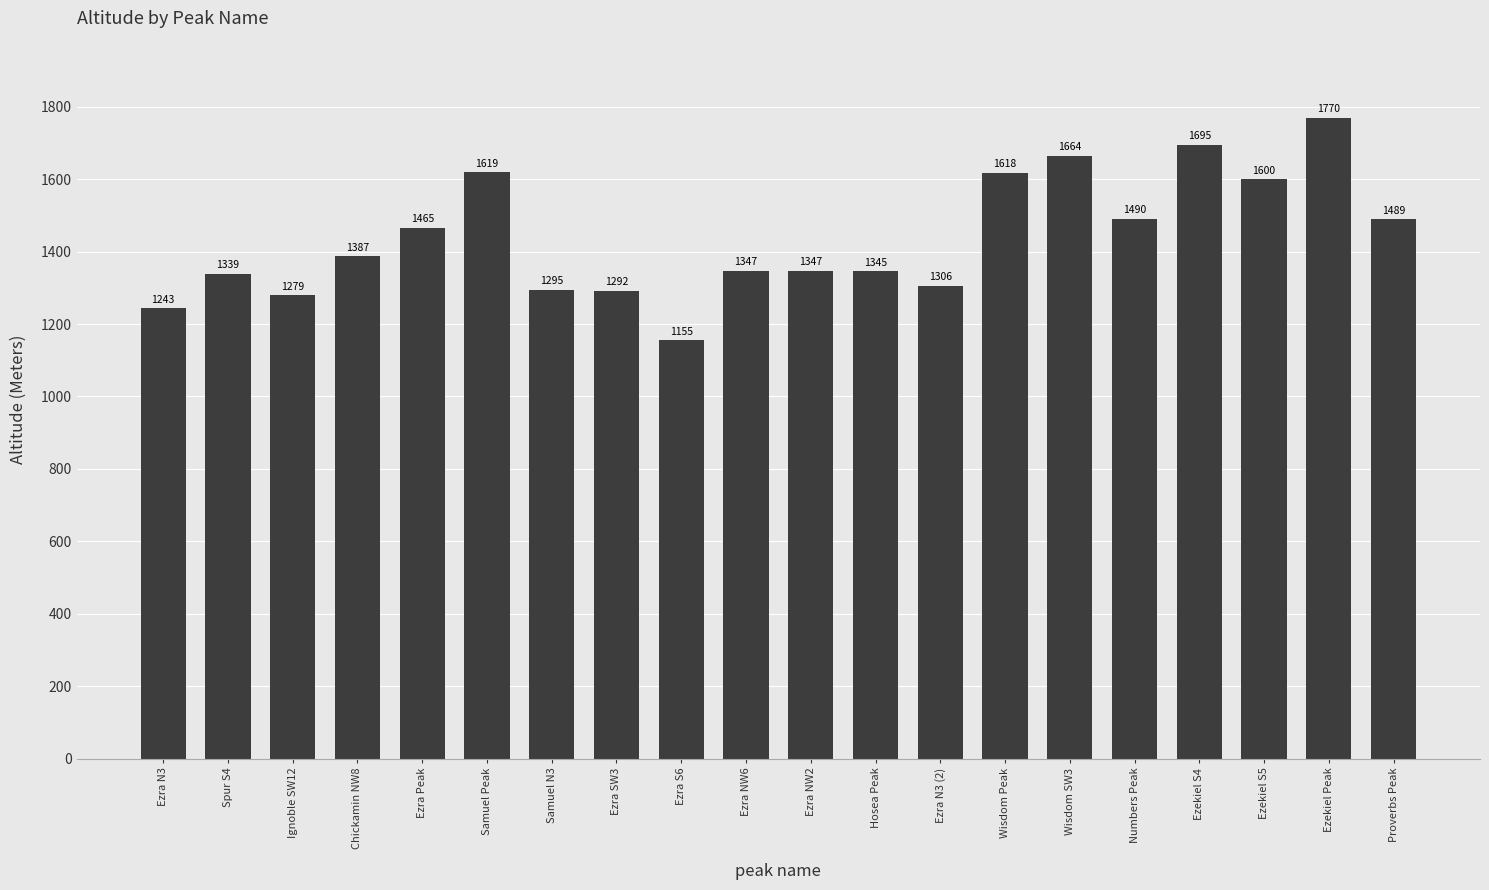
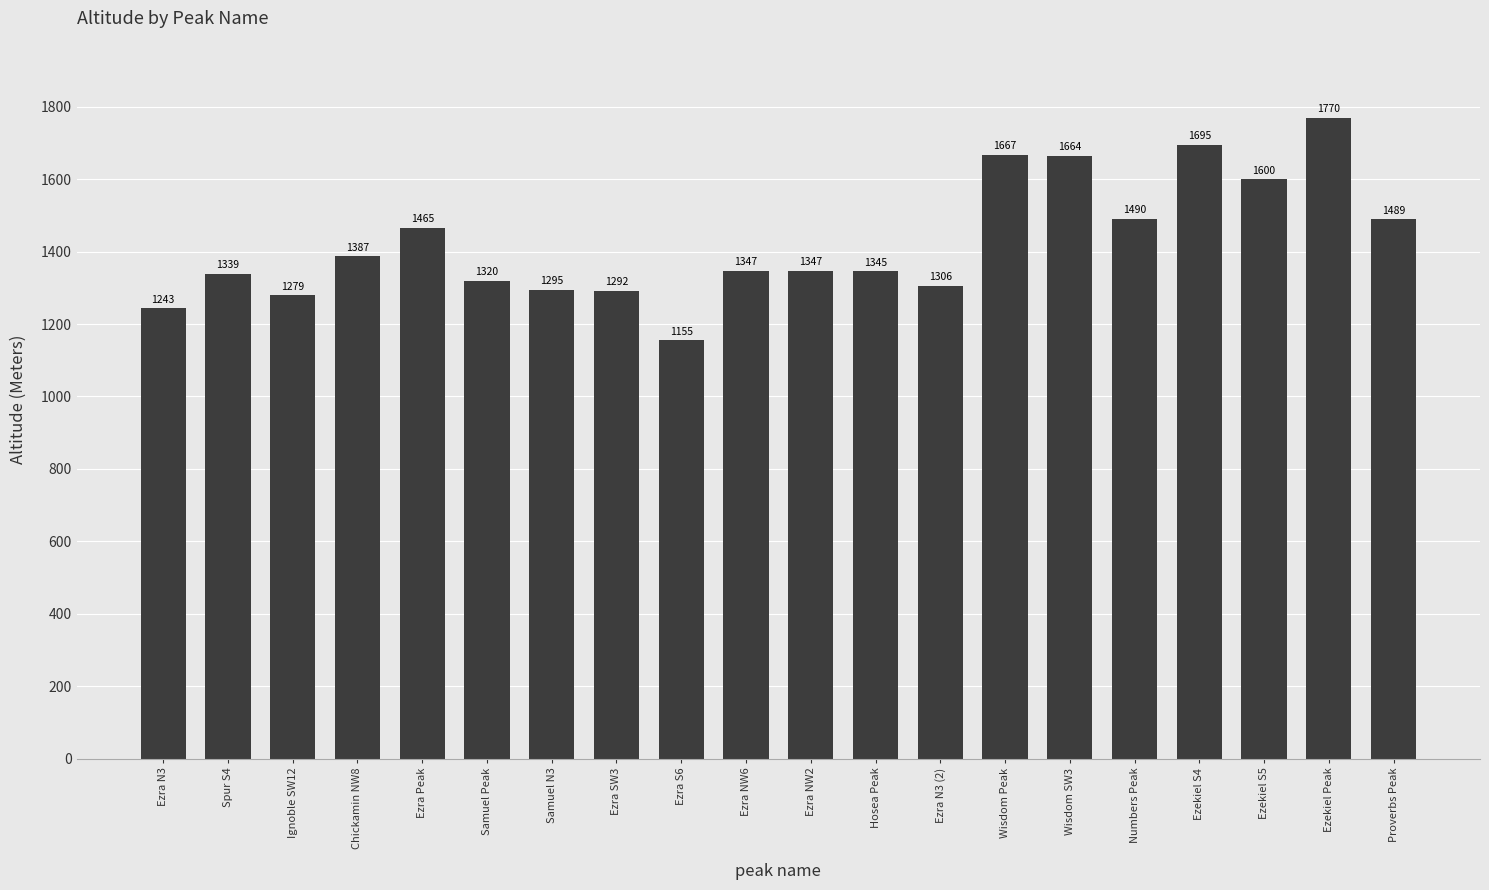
  {
    "Ezra N3": 1243,
    "Spur S4": 1339,
    "Ignoble SW12": 1279,
    "Chickamin NW8": 1387,
    "Ezra Peak": 1465,
-   "Samuel Peak": 1619,
+   "Samuel Peak": 1320,
    "Samuel N3": 1295,
    "Ezra SW3": 1292,
    "Ezra S6": 1155,
    "Ezra NW6": 1347,
    "Ezra NW2": 1347,
    "Hosea Peak": 1345,
    "Ezra N3 (2)": 1306,
-   "Wisdom Peak": 1618,
+   "Wisdom Peak": 1667,
    "Wisdom SW3": 1664,
    "Numbers Peak": 1490,
    "Ezekiel S4": 1695,
    "Ezekiel S5": 1600,
    "Ezekiel Peak": 1770,
    "Proverbs Peak": 1489
  }
